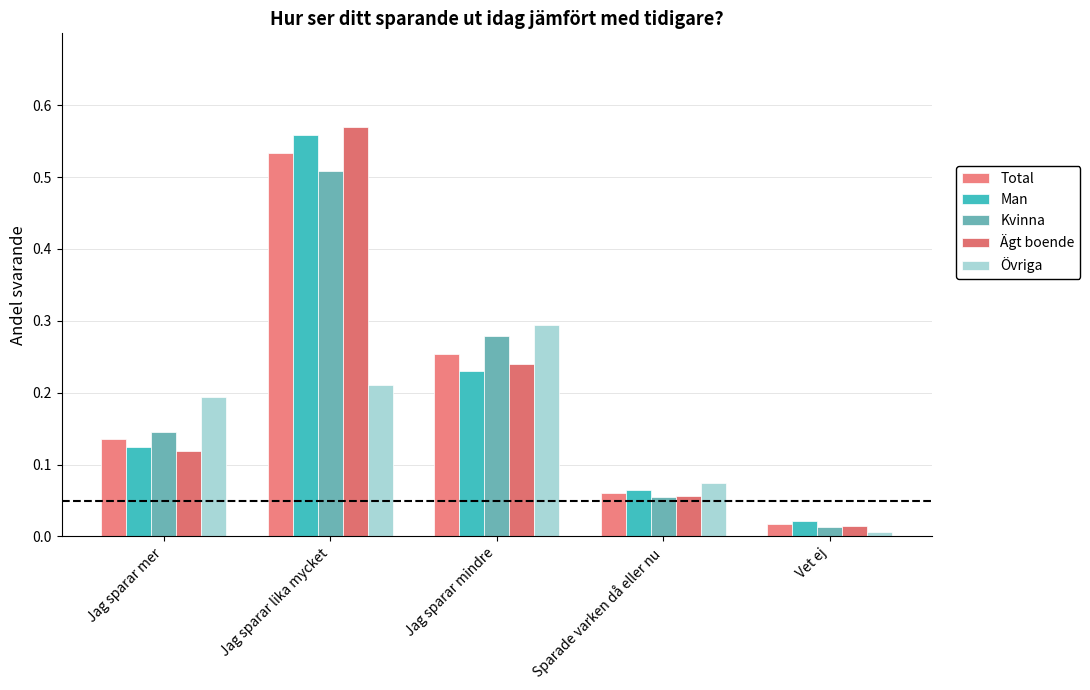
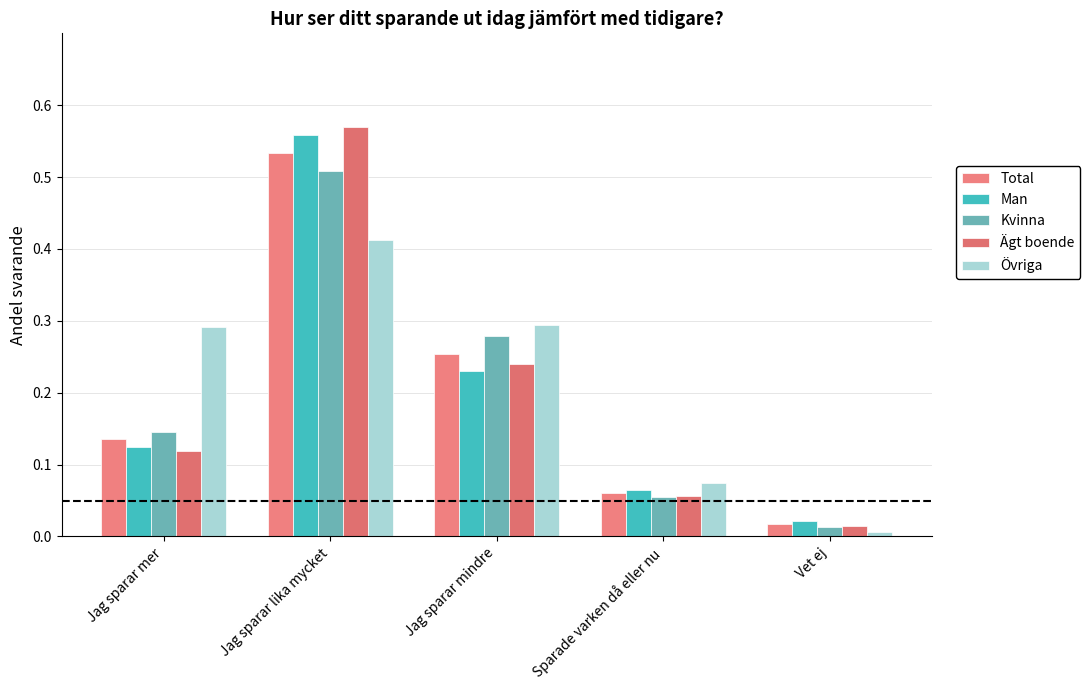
  {
    "Övriga": {
-     "Jag sparar mer": 0.19,
-     "Jag sparar lika mycket": 0.21,
+     "Jag sparar mer": 0.29,
+     "Jag sparar lika mycket": 0.41,
      "Jag sparar mindre": 0.29,
      "Sparade varken då eller nu": 0.07,
      "Vet ej": 0.01
    }
  }
